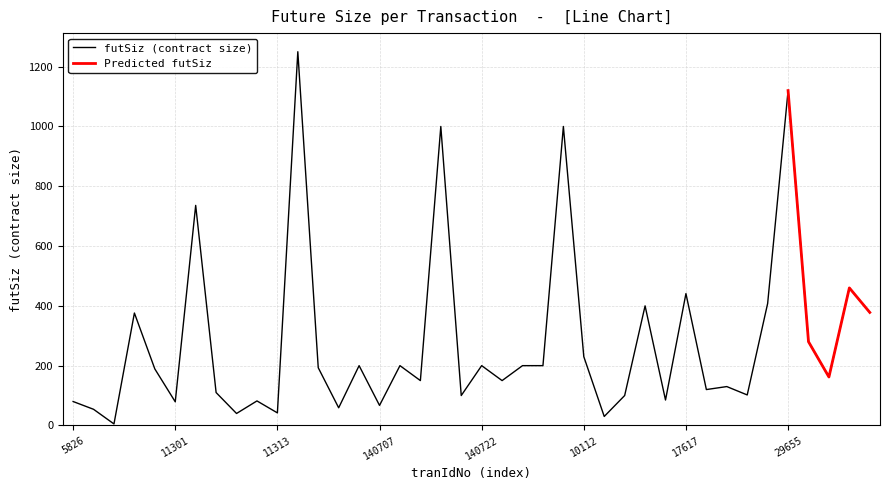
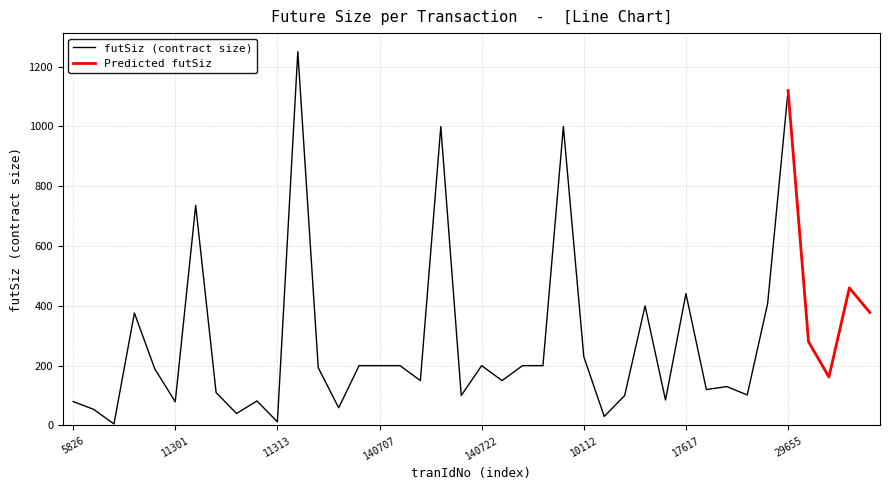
  {
    "futSiz (contract size)": {
      "5826": 80,
      "11301": 80,
-     "11313": 40,
-     "140707": 70,
+     "11313": 10,
+     "140707": 200,
      "140722": 200,
      "10112": 230,
      "17617": 440
    }
  }
